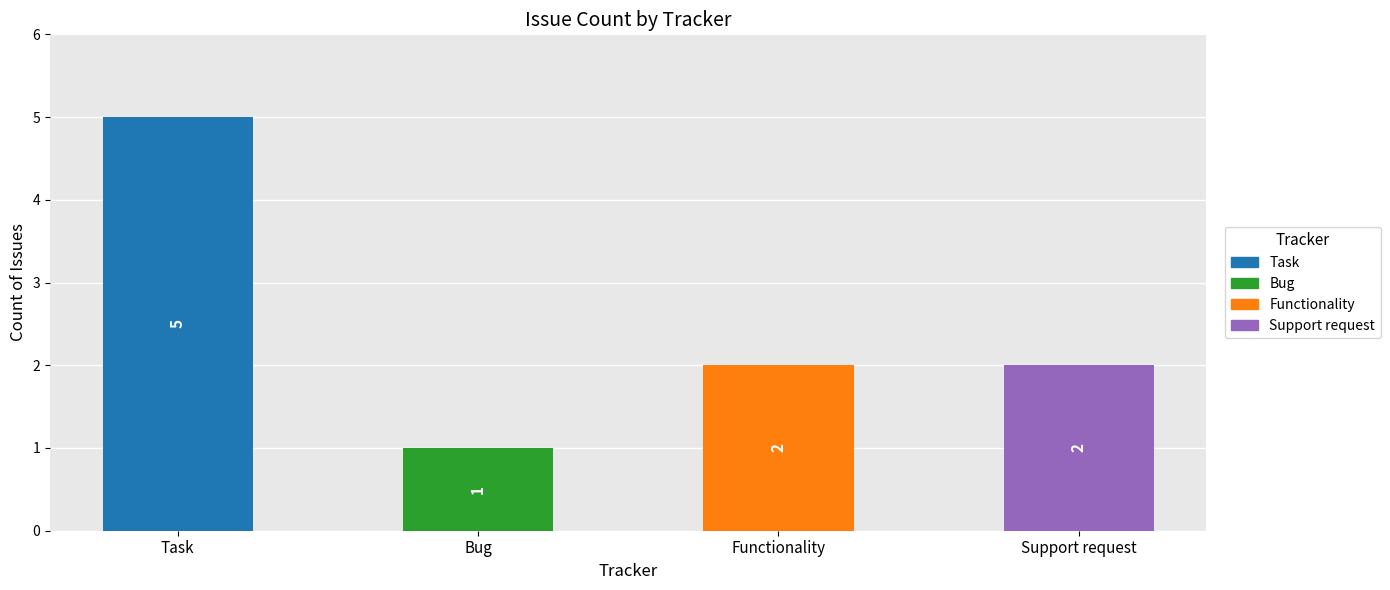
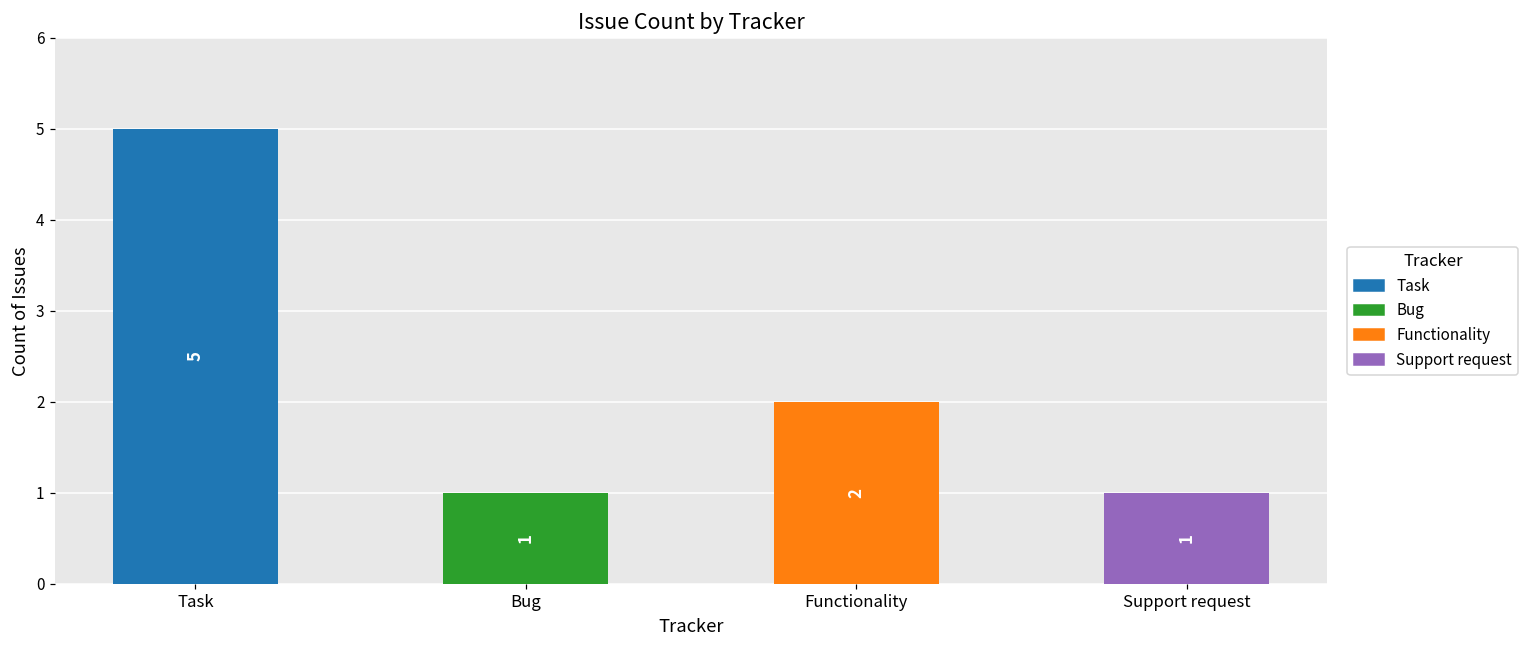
  {
    "Task": 5,
    "Bug": 1,
    "Functionality": 2,
-   "Support request": 2
+   "Support request": 1
  }
